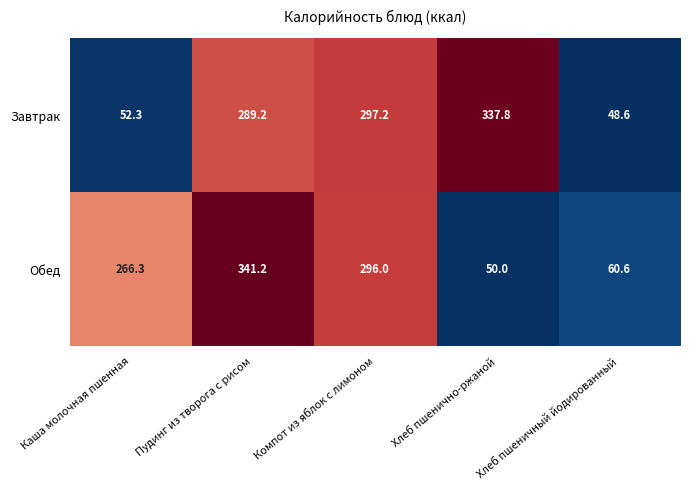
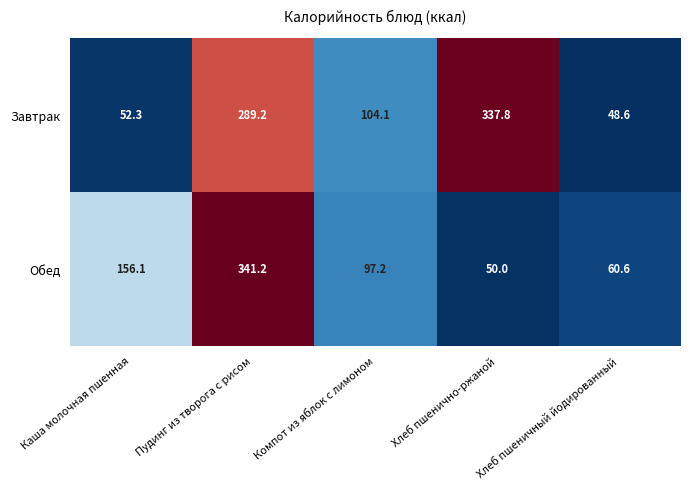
  {
    "Завтрак": {
      "Каша молочная пшенная": 52.3,
      "Пудинг из творога с рисом": 289.2,
-     "Компот из яблок с лимоном": 297.2,
+     "Компот из яблок с лимоном": 104.1,
      "Хлеб пшенично-ржаной": 337.8,
      "Хлеб пшеничный йодированный": 48.6
    },
    "Обед": {
-     "Каша молочная пшенная": 266.3,
+     "Каша молочная пшенная": 156.1,
      "Пудинг из творога с рисом": 341.2,
-     "Компот из яблок с лимоном": 296.0,
+     "Компот из яблок с лимоном": 97.2,
      "Хлеб пшенично-ржаной": 50.0,
      "Хлеб пшеничный йодированный": 60.6
    }
  }
